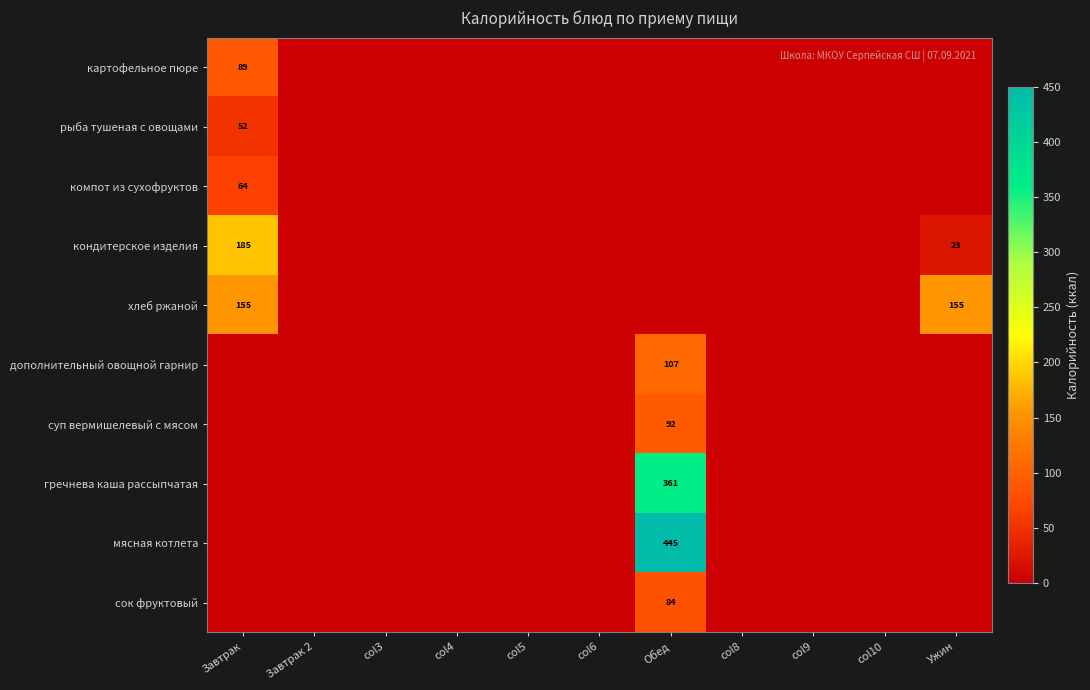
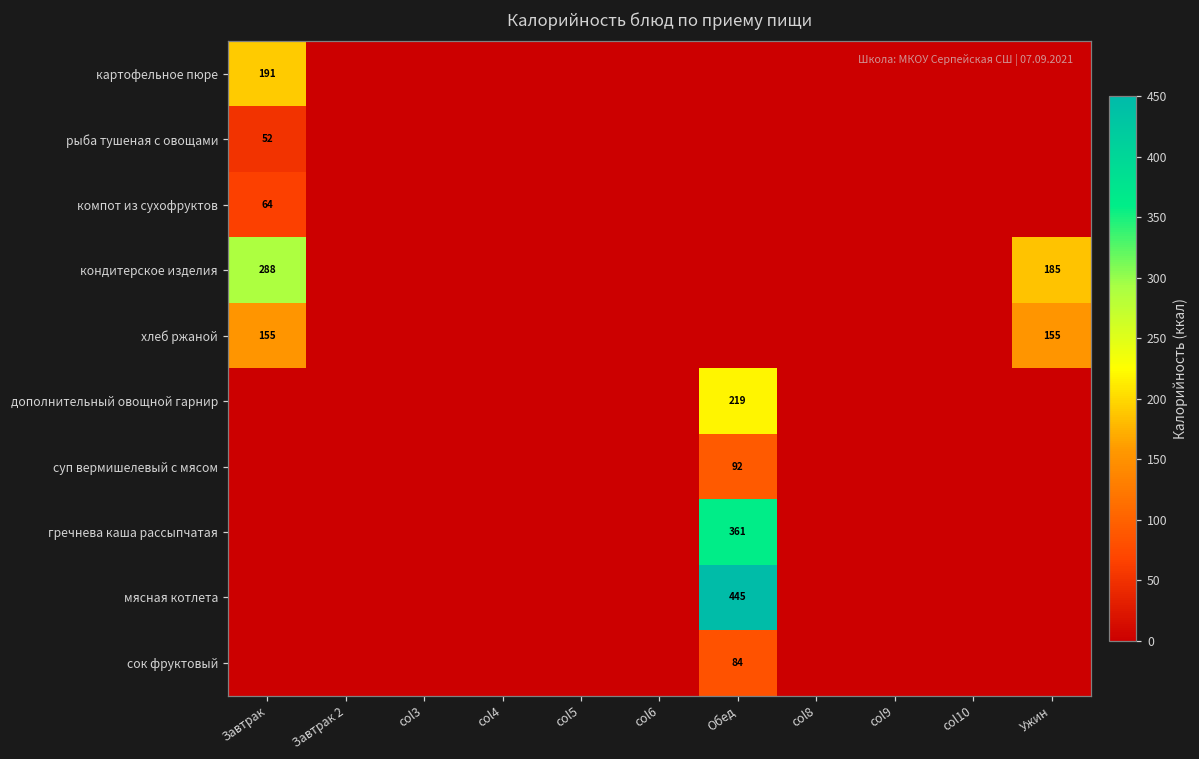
  {
    "картофельное пюре": {
-     "Завтрак": 89
+     "Завтрак": 191
    },
    "рыба тушеная с овощами": {
      "Завтрак": 52
    },
    "компот из сухофруктов": {
      "Завтрак": 64
    },
    "кондитерское изделия": {
-     "Завтрак": 185,
-     "Ужин": 23
+     "Завтрак": 288,
+     "Ужин": 185
    },
    "хлеб ржаной": {
      "Завтрак": 155,
      "Ужин": 155
    },
    "дополнительный овощной гарнир": {
-     "Обед": 107
+     "Обед": 219
    },
    "суп вермишелевый с мясом": {
      "Обед": 92
    },
    "гречнева каша рассыпчатая": {
      "Обед": 361
    },
    "мясная котлета": {
      "Обед": 445
    },
    "сок фруктовый": {
      "Обед": 84
    }
  }
